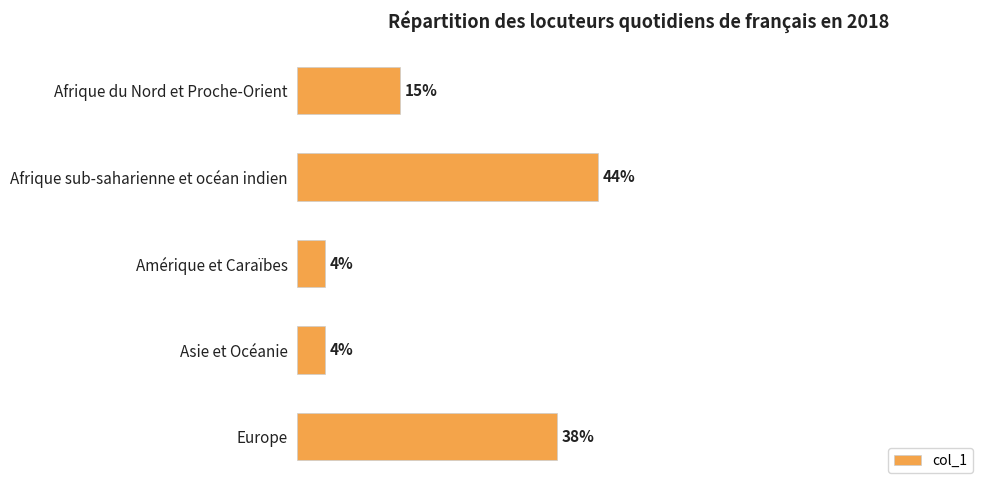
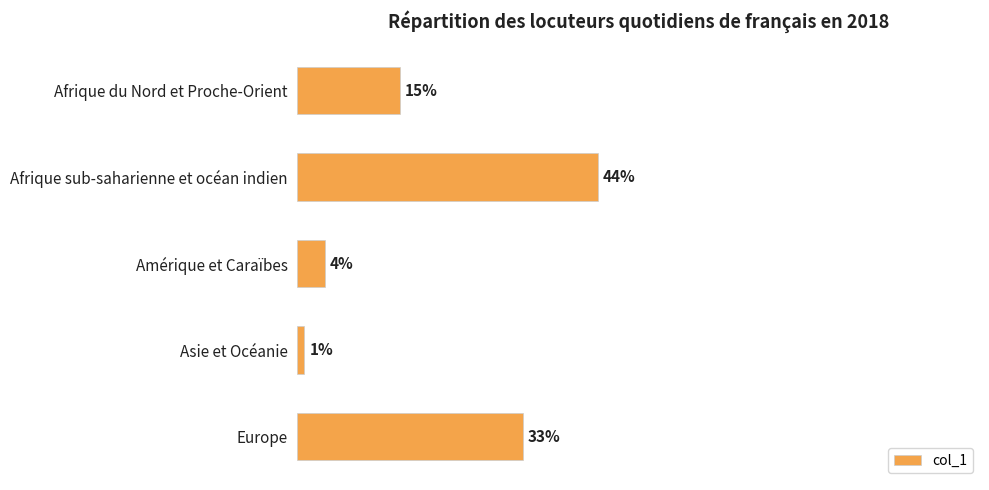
  {
    "Afrique du Nord et Proche-Orient": "15%",
    "Afrique sub-saharienne et océan indien": "44%",
    "Amérique et Caraïbes": "4%",
-   "Asie et Océanie": "4%",
-   "Europe": "38%"
+   "Asie et Océanie": "1%",
+   "Europe": "33%"
  }
